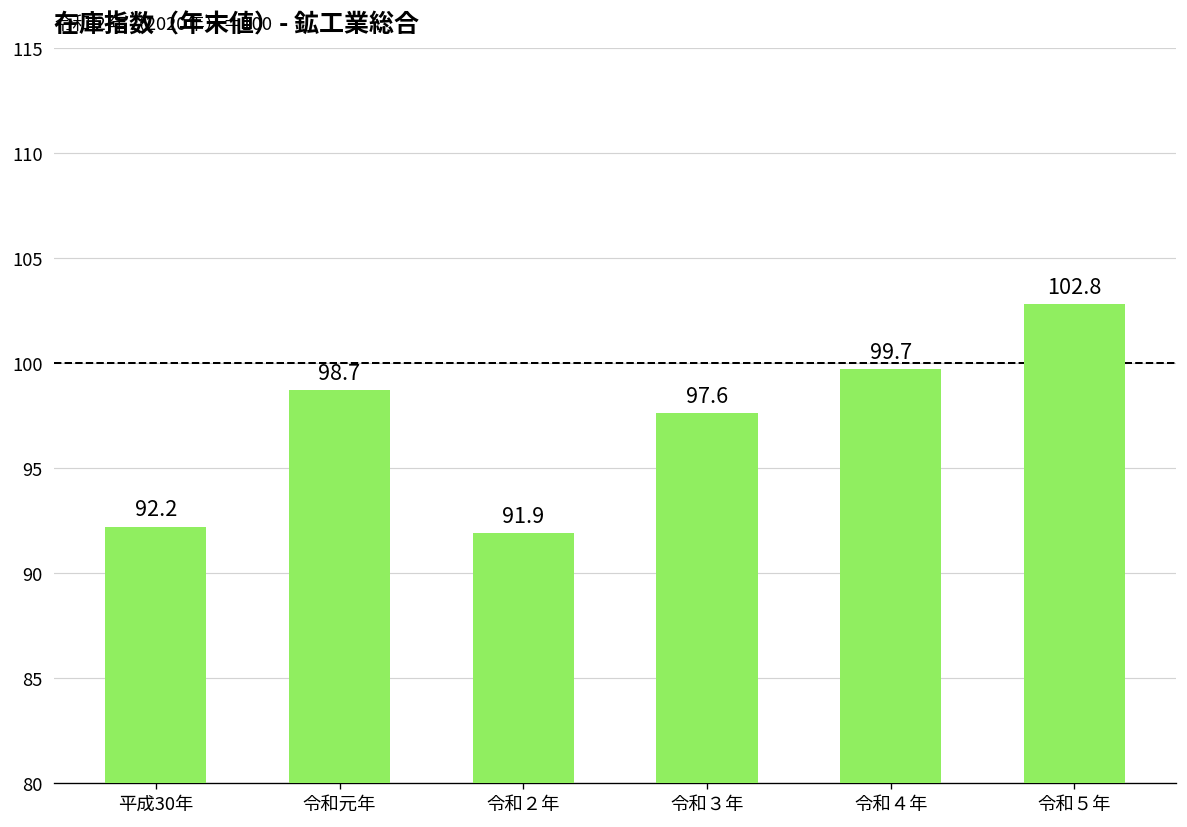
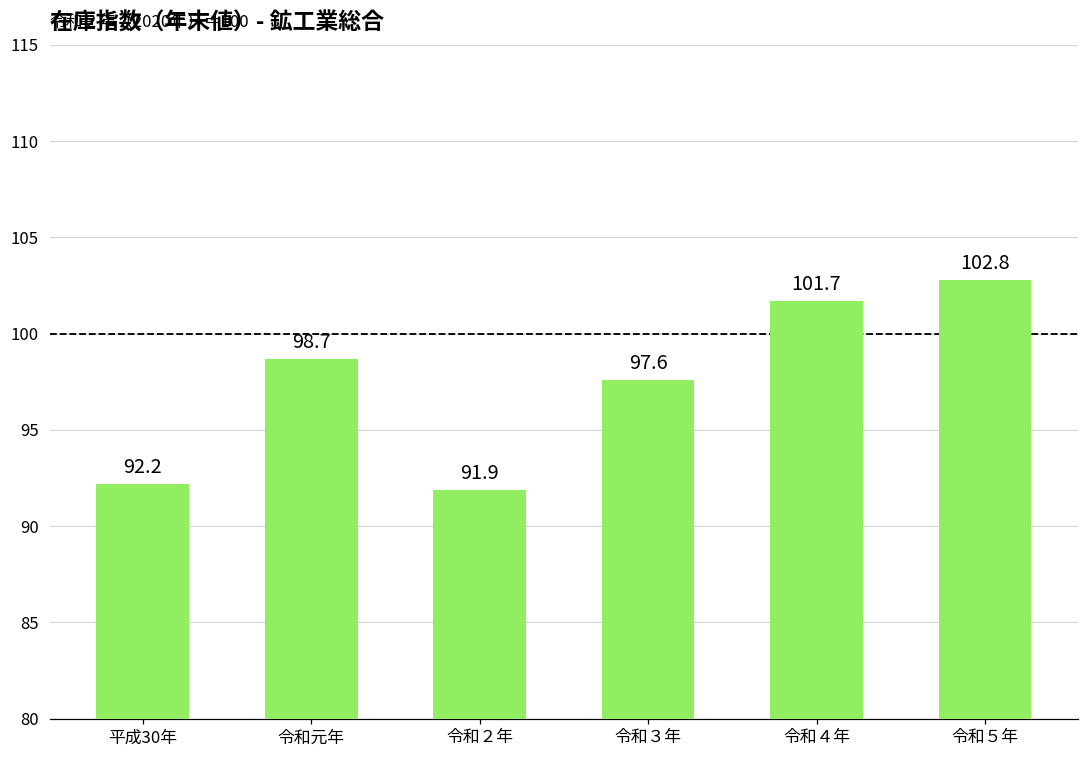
  {
    "平成30年": 92.2,
    "令和元年": 98.7,
    "令和２年": 91.9,
    "令和３年": 97.6,
-   "令和４年": 99.7,
+   "令和４年": 101.7,
    "令和５年": 102.8
  }
